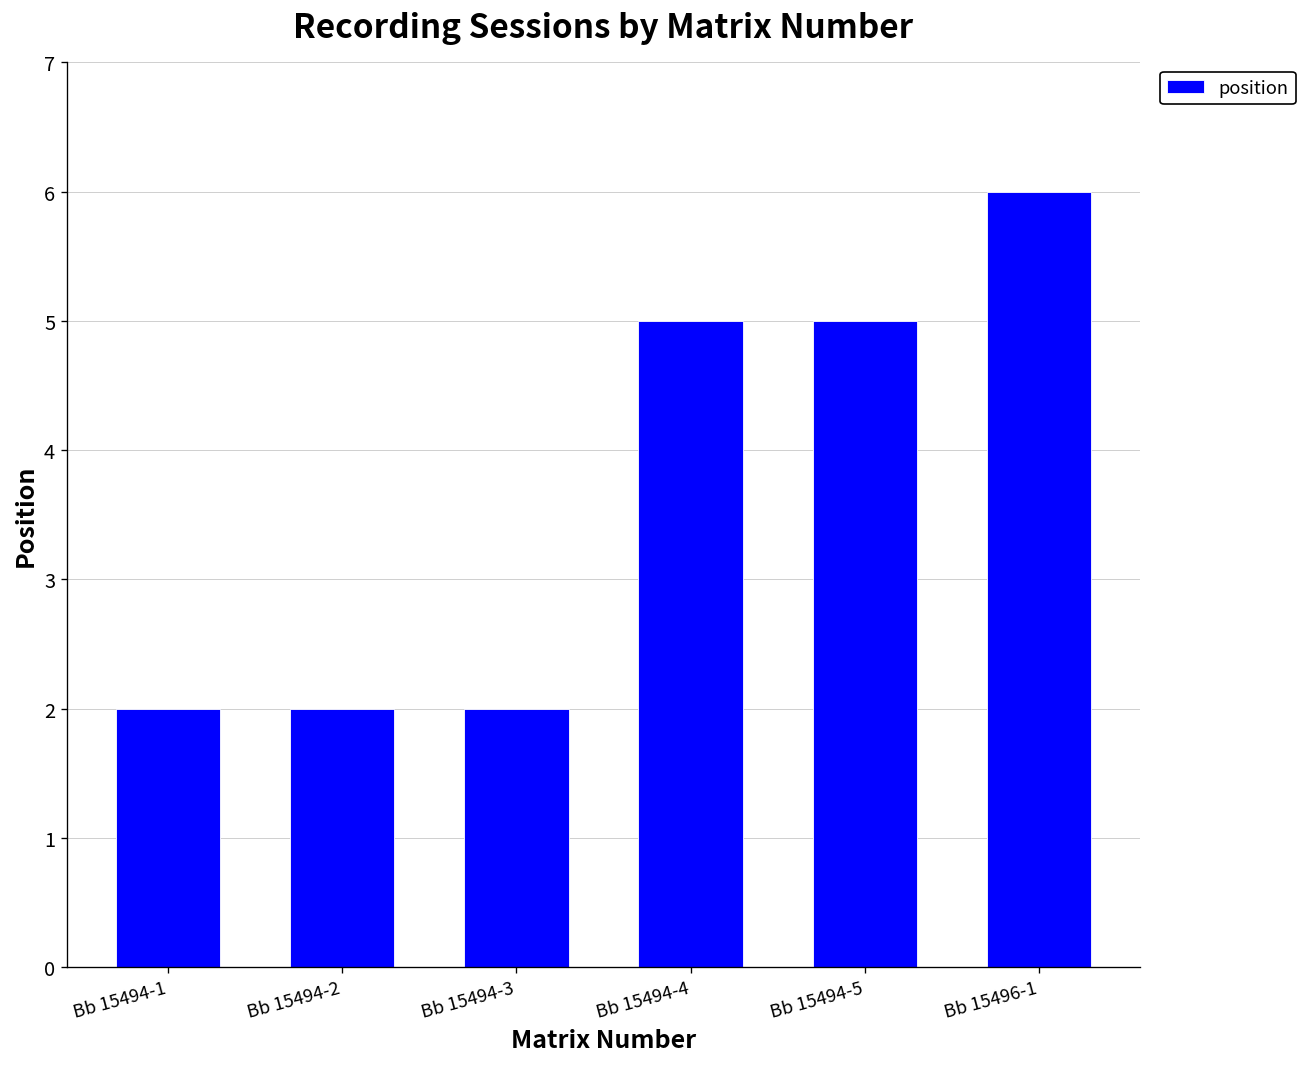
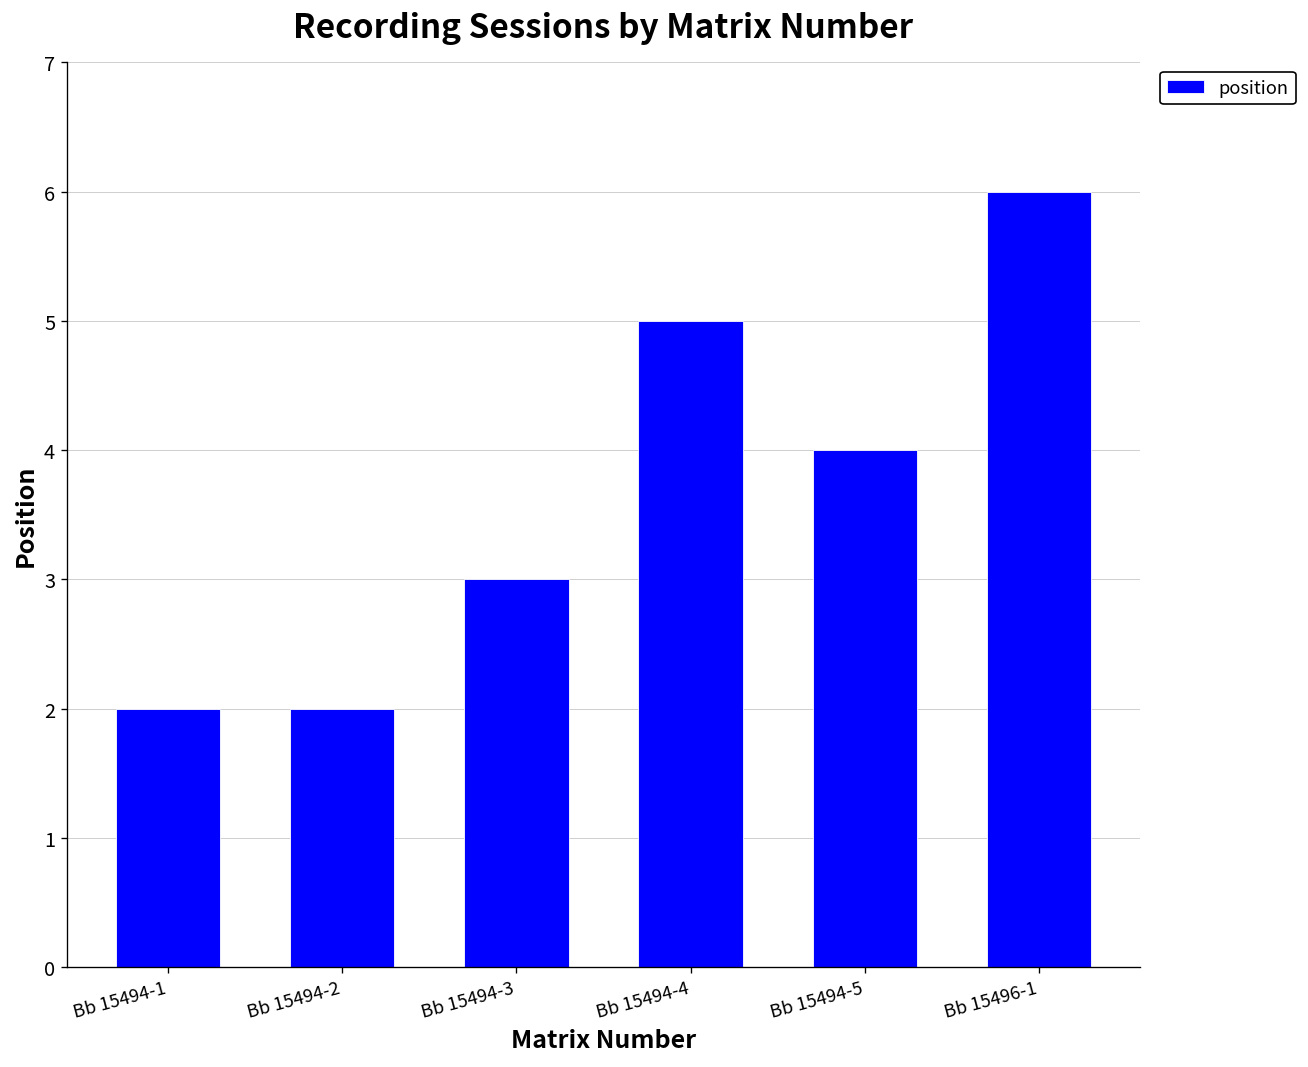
  {
    "Bb 15494-1": 2,
    "Bb 15494-2": 2,
-   "Bb 15494-3": 2,
+   "Bb 15494-3": 3,
    "Bb 15494-4": 5,
-   "Bb 15494-5": 5,
+   "Bb 15494-5": 4,
    "Bb 15496-1": 6
  }
